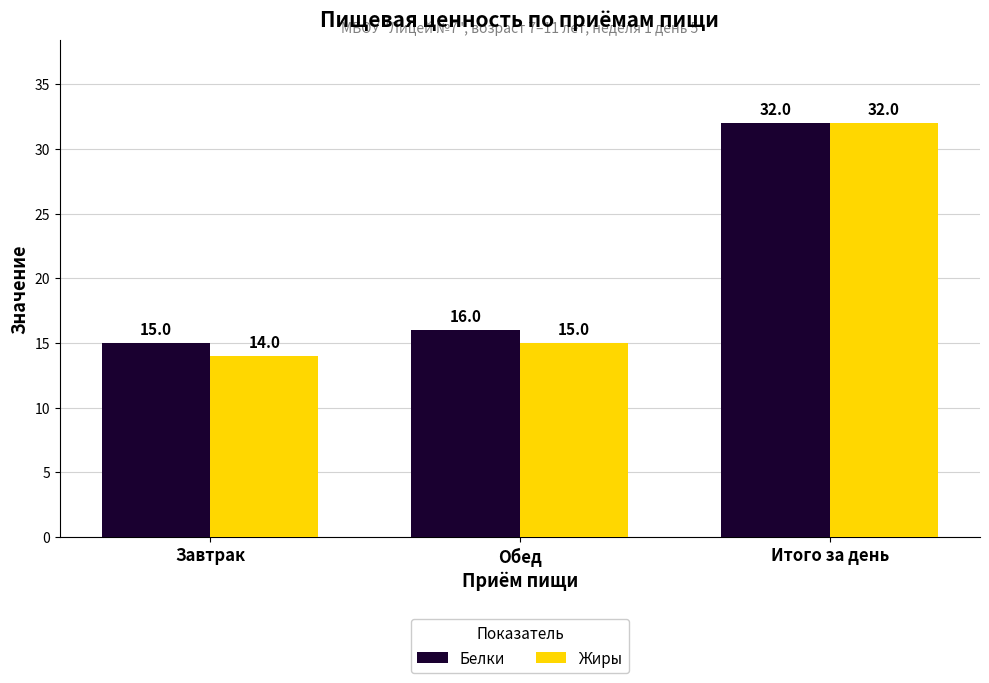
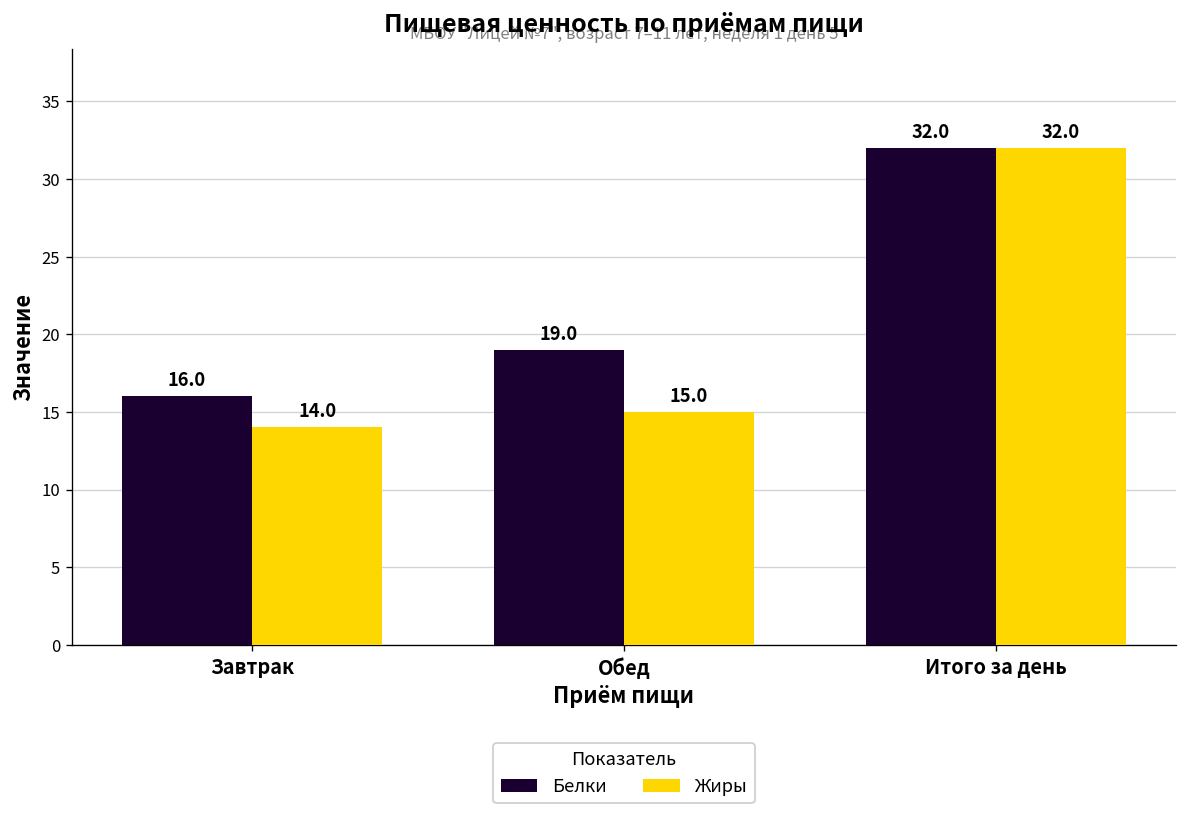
  {
    "Белки": {
-     "Завтрак": 15.0,
-     "Обед": 16.0,
+     "Завтрак": 16.0,
+     "Обед": 19.0,
      "Итого за день": 32.0
    },
    "Жиры": {
      "Завтрак": 14.0,
      "Обед": 15.0,
      "Итого за день": 32.0
    }
  }
